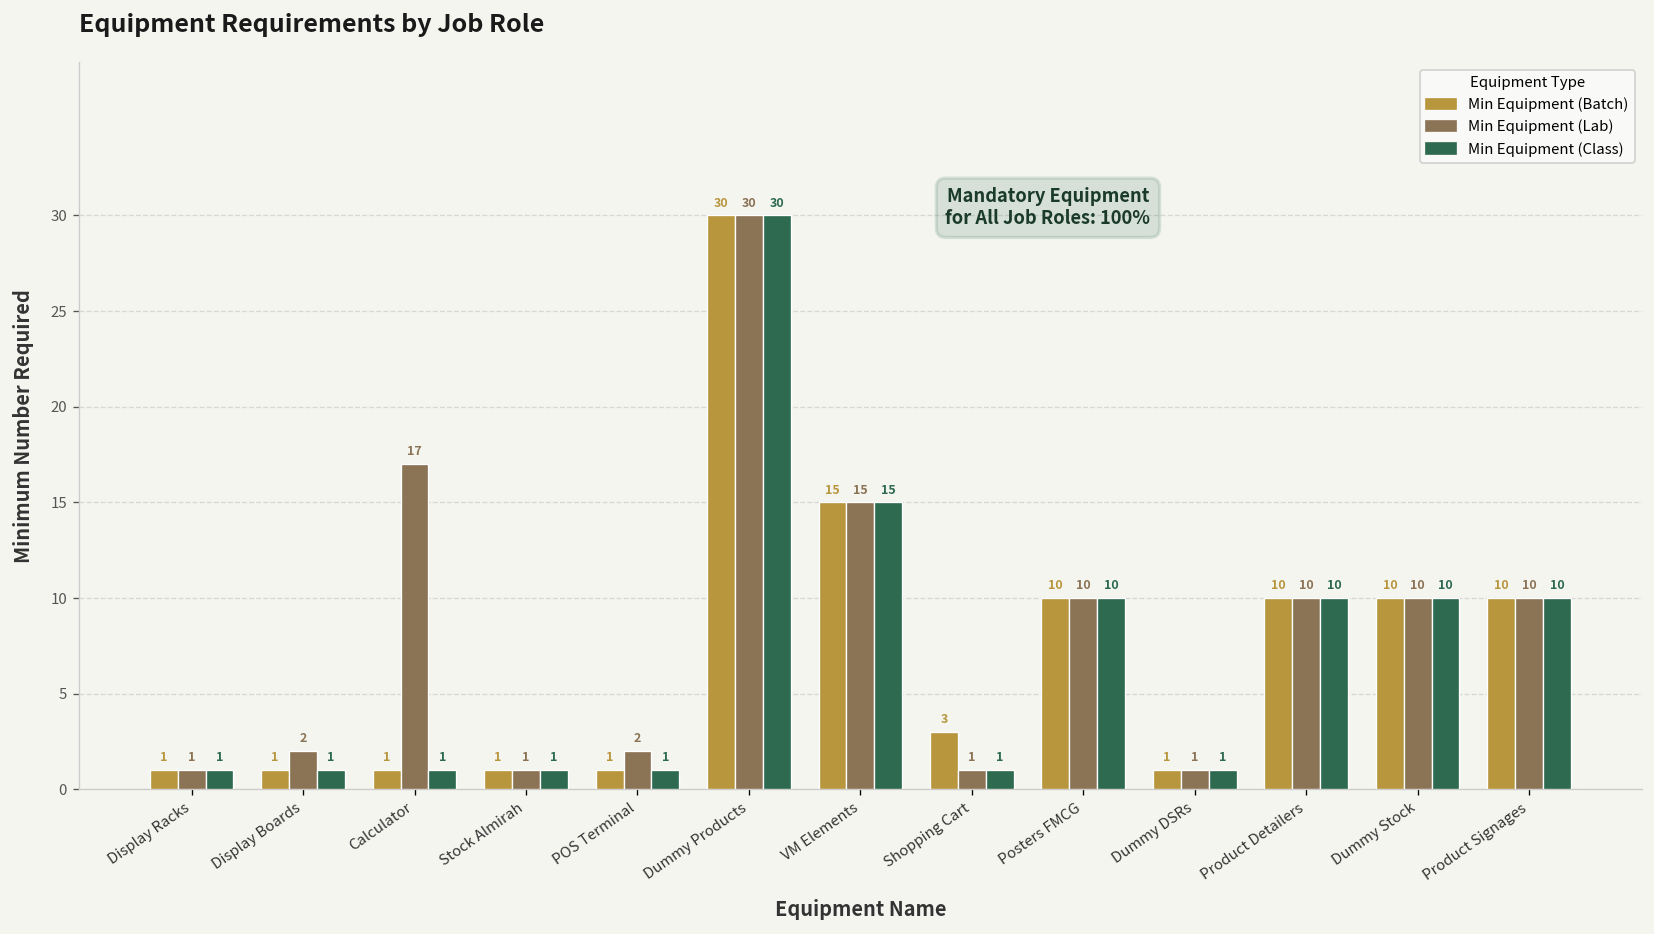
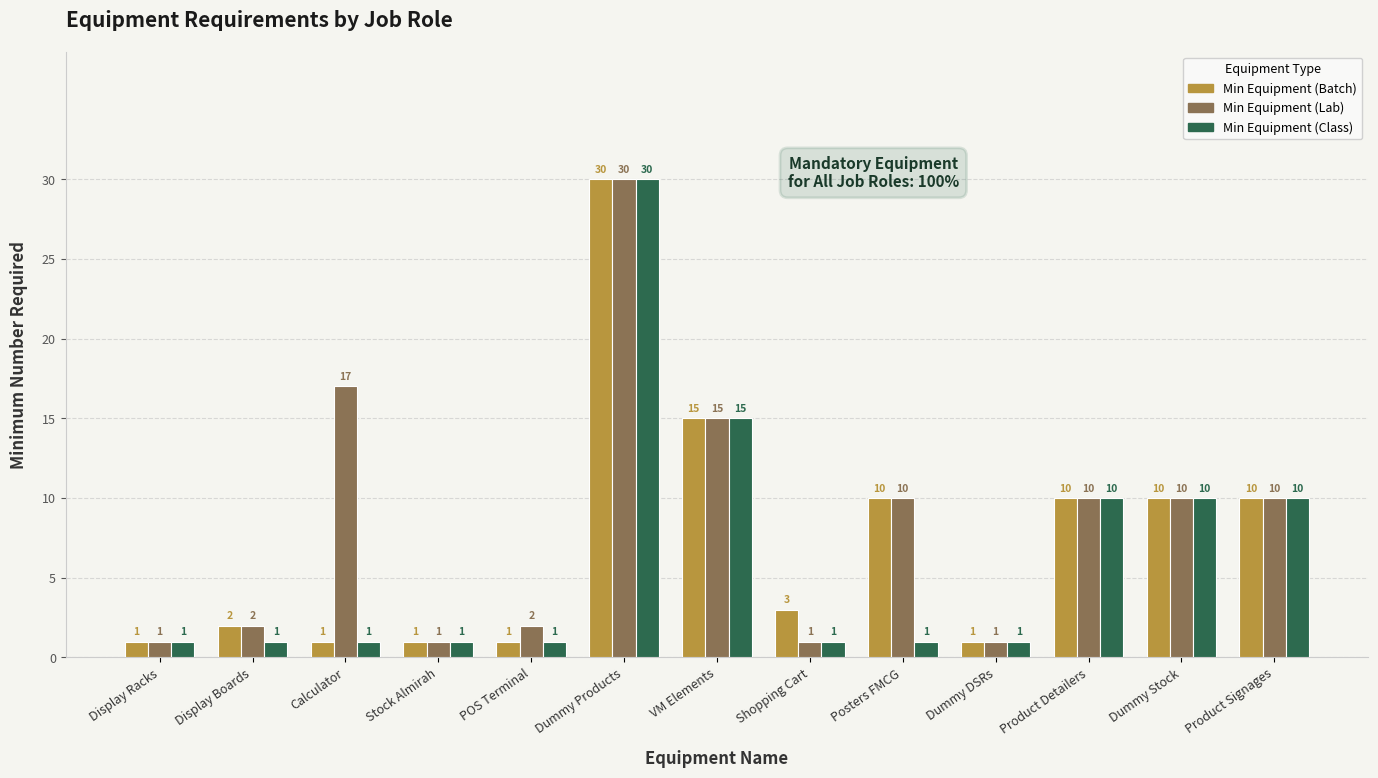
  {
    "Min Equipment (Batch)": {
      "Display Racks": 1,
-     "Display Boards": 1,
+     "Display Boards": 2,
      "Calculator": 1,
      "Stock Almirah": 1,
      "POS Terminal": 1,
      "Dummy Products": 30,
      "VM Elements": 15,
      "Shopping Cart": 3,
      "Posters FMCG": 10,
      "Dummy DSRs": 1,
      "Product Detailers": 10,
      "Dummy Stock": 10,
      "Product Signages": 10
    },
    "Min Equipment (Lab)": {
      "Display Racks": 1,
      "Display Boards": 2,
      "Calculator": 17,
      "Stock Almirah": 1,
      "POS Terminal": 2,
      "Dummy Products": 30,
      "VM Elements": 15,
      "Shopping Cart": 1,
      "Posters FMCG": 10,
      "Dummy DSRs": 1,
      "Product Detailers": 10,
      "Dummy Stock": 10,
      "Product Signages": 10
    },
    "Min Equipment (Class)": {
      "Display Racks": 1,
      "Display Boards": 1,
      "Calculator": 1,
      "Stock Almirah": 1,
      "POS Terminal": 1,
      "Dummy Products": 30,
      "VM Elements": 15,
      "Shopping Cart": 1,
-     "Posters FMCG": 10,
+     "Posters FMCG": 1,
      "Dummy DSRs": 1,
      "Product Detailers": 10,
      "Dummy Stock": 10,
      "Product Signages": 10
    }
  }
